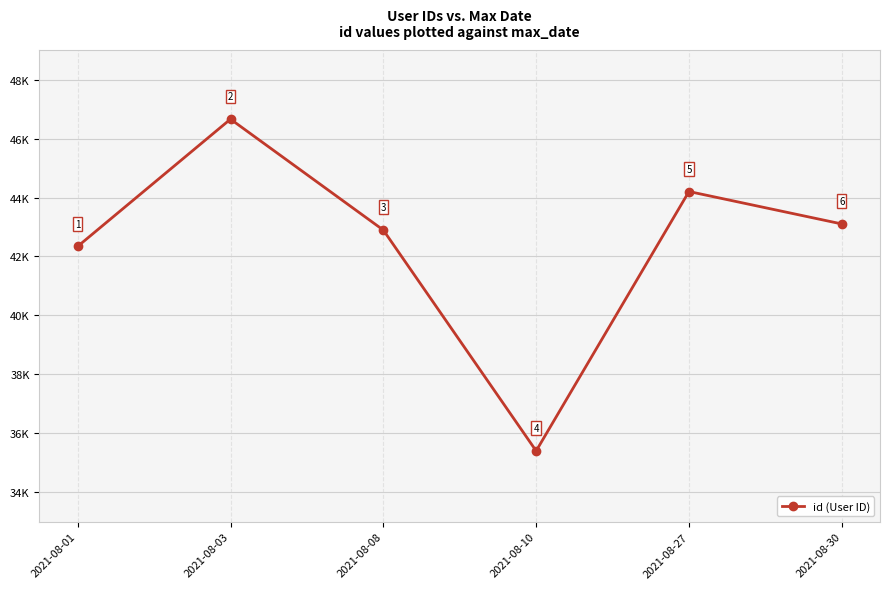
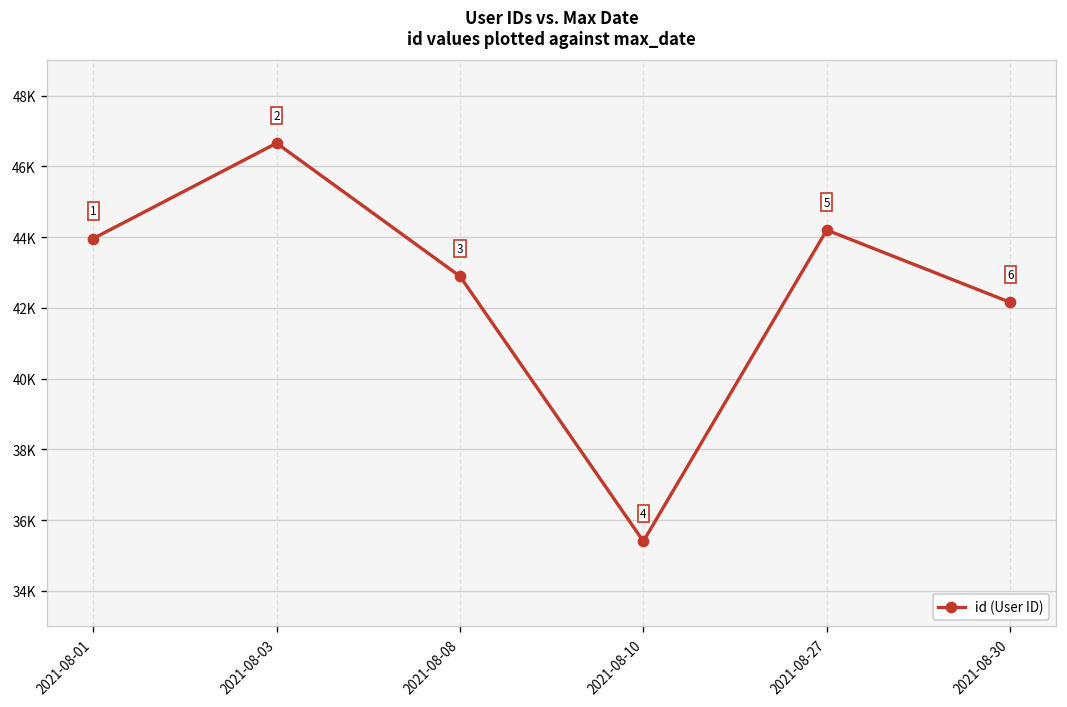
  {
-   "2021-08-01": 42300,
-   "2021-08-30": 43100
+   "2021-08-01": 44000,
+   "2021-08-30": 42200
  }
